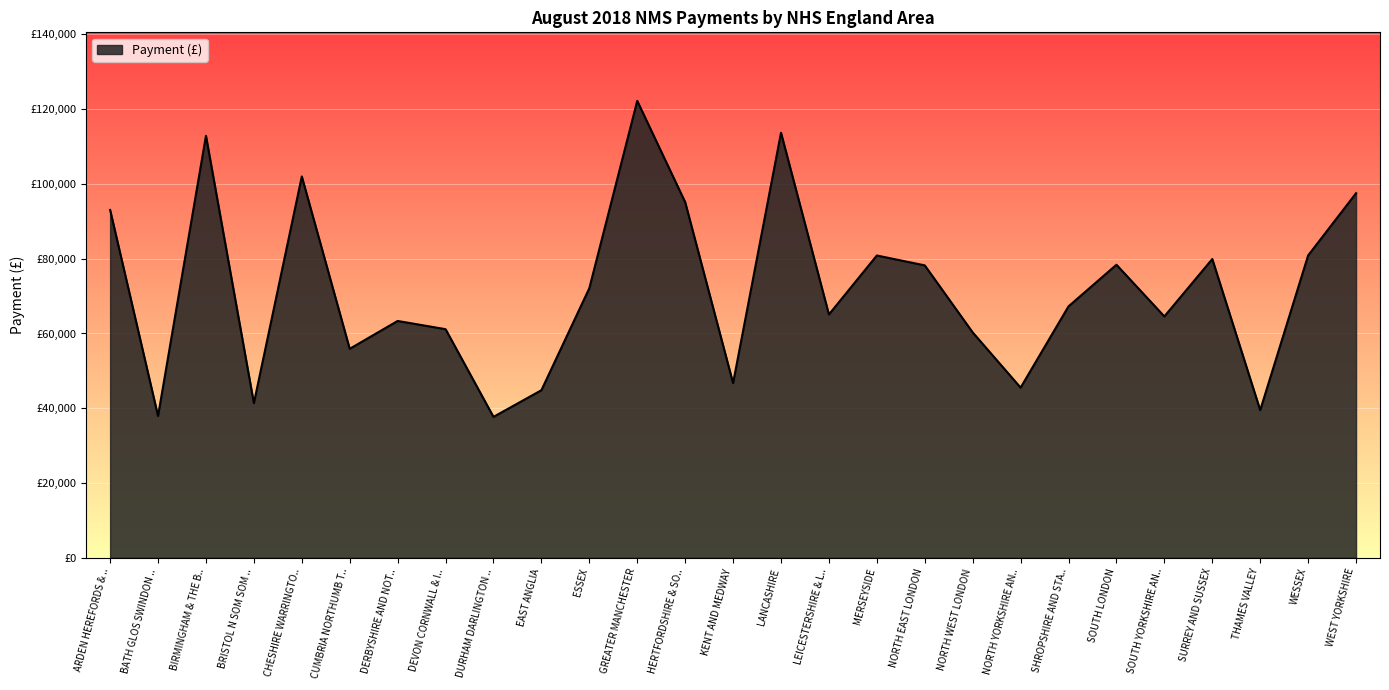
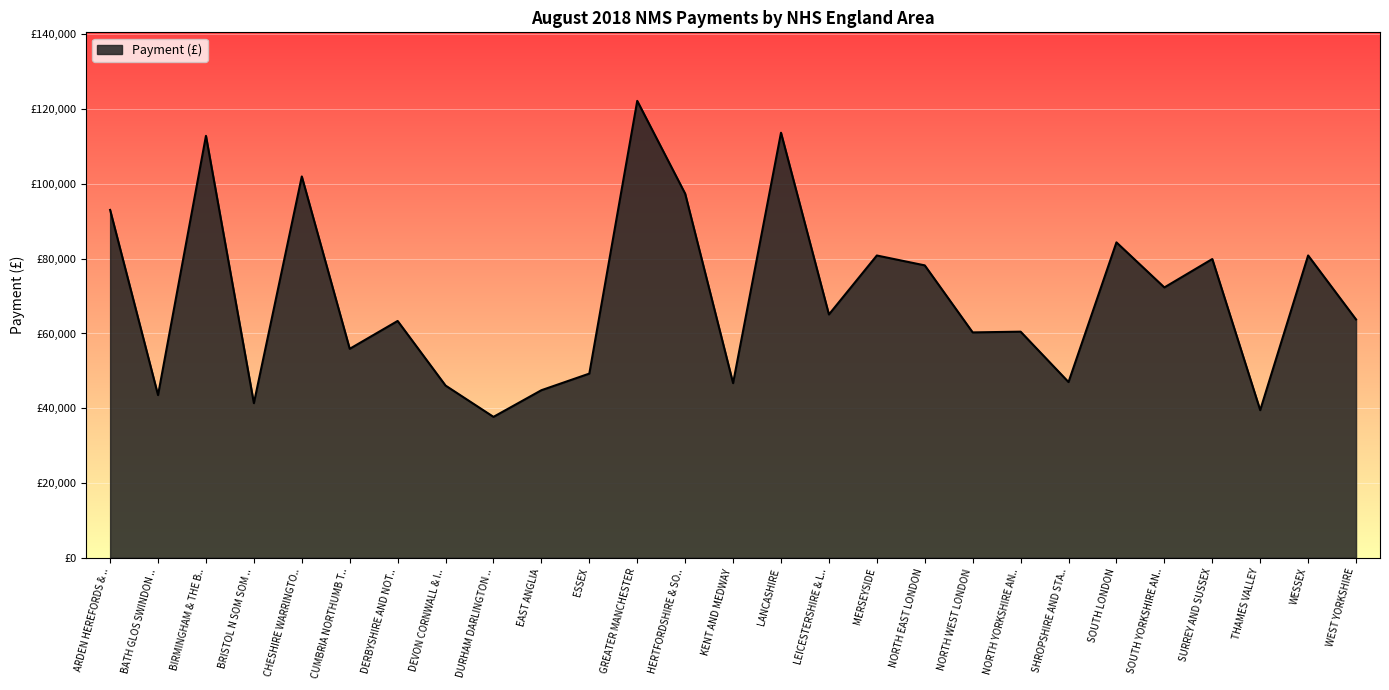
  {
    "ARDEN HEREFORDS & ..": "£93,000",
-   "BATH GLOS SWINDON ..": "£38,000",
+   "BATH GLOS SWINDON ..": "£44,000",
    "BIRMINGHAM & THE B..": "£113,000",
    "BRISTOL N SOM SOM ..": "£41,000",
    "CHESHIRE WARRINGTO..": "£102,000",
    "CUMBRIA NORTHUMB T..": "£56,000",
    "DERBYSHIRE AND NOT..": "£63,000",
-   "DEVON CORNWALL & I..": "£61,000",
+   "DEVON CORNWALL & I..": "£46,000",
    "DURHAM DARLINGTON ..": "£38,000",
    "EAST ANGLIA": "£45,000",
-   "ESSEX": "£72,000",
+   "ESSEX": "£49,000",
    "GREATER MANCHESTER": "£122,000",
-   "HERTFORDSHIRE & SO..": "£95,000",
+   "HERTFORDSHIRE & SO..": "£97,000",
    "KENT AND MEDWAY": "£47,000",
    "LANCASHIRE": "£114,000",
    "LEICESTERSHIRE & L..": "£65,000",
    "MERSEYSIDE": "£81,000",
    "NORTH EAST LONDON": "£78,000",
    "NORTH WEST LONDON": "£60,000",
-   "NORTH YORKSHIRE AN..": "£46,000",
-   "SHROPSHIRE AND STA..": "£67,000",
-   "SOUTH LONDON": "£78,000",
-   "SOUTH YORKSHIRE AN..": "£65,000",
+   "NORTH YORKSHIRE AN..": "£60,000",
+   "SHROPSHIRE AND STA..": "£47,000",
+   "SOUTH LONDON": "£84,000",
+   "SOUTH YORKSHIRE AN..": "£72,000",
    "SURREY AND SUSSEX": "£80,000",
    "THAMES VALLEY": "£39,000",
    "WESSEX": "£81,000",
-   "WEST YORKSHIRE": "£98,000"
+   "WEST YORKSHIRE": "£64,000"
  }
